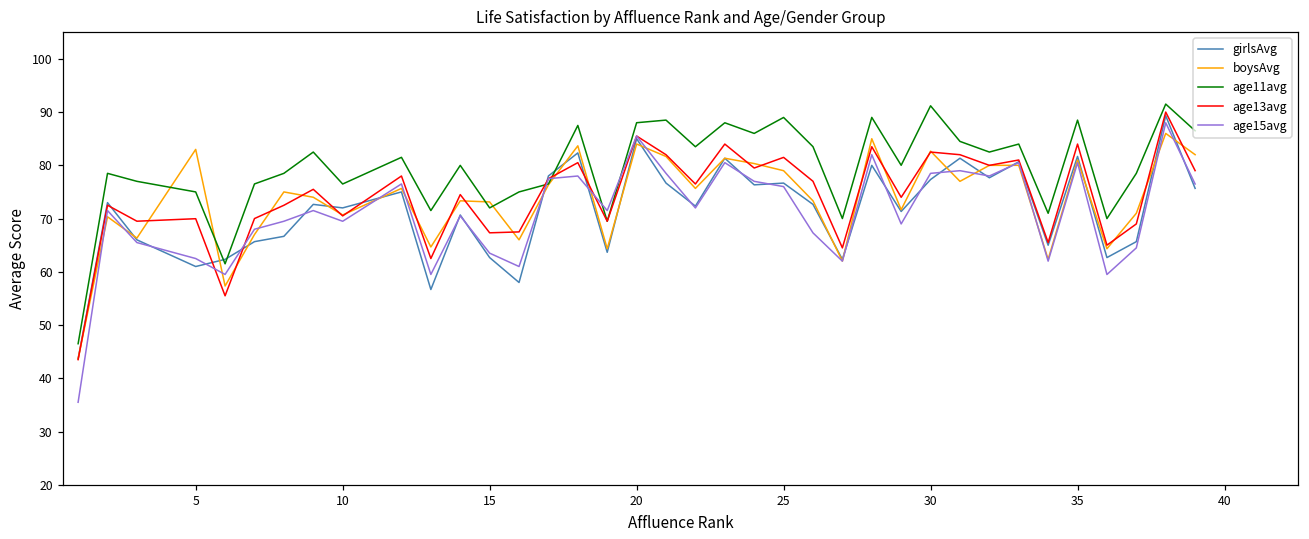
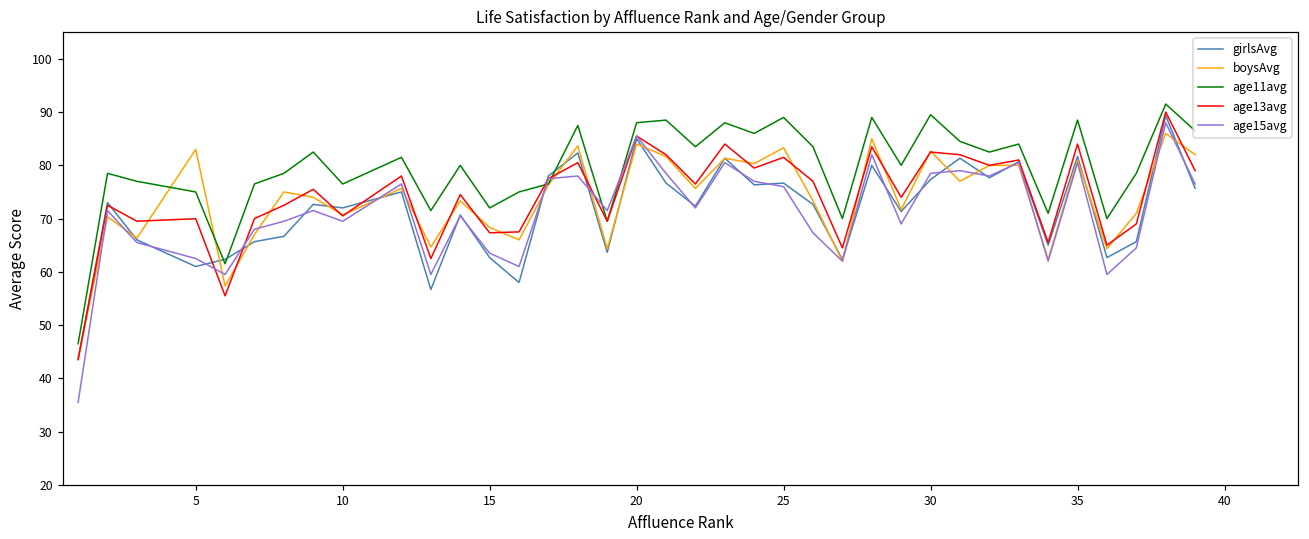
  {
    "girlsAvg": {
      "5": 61,
      "10": 72,
      "15": 63,
      "25": 77,
      "30": 77,
      "35": 82
    },
    "boysAvg": {
      "5": 83,
-     "15": 73,
+     "15": 68,
      "20": 84,
-     "25": 79
+     "25": 83
    },
    "age11avg": {
      "5": 75,
      "10": 77,
      "15": 72,
      "20": 88,
      "25": 89,
-     "30": 91,
+     "30": 90,
      "35": 89
    },
    "age13avg": {
      "5": 70,
      "15": 67,
      "25": 82,
      "35": 84
    },
    "age15avg": {
      "5": 63,
      "10": 70,
      "15": 64,
      "25": 76,
      "30": 79
    }
  }
